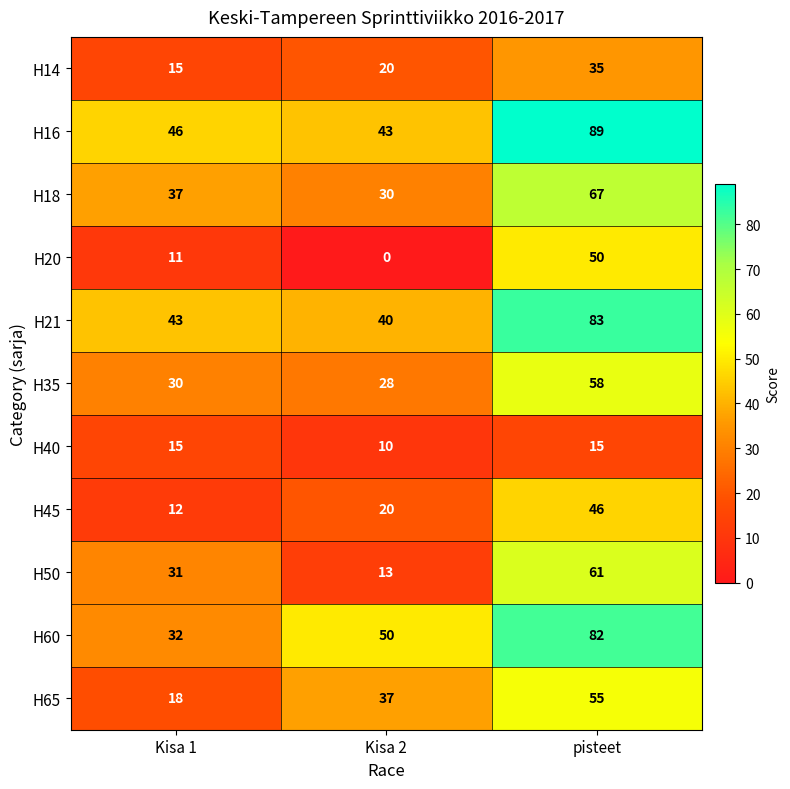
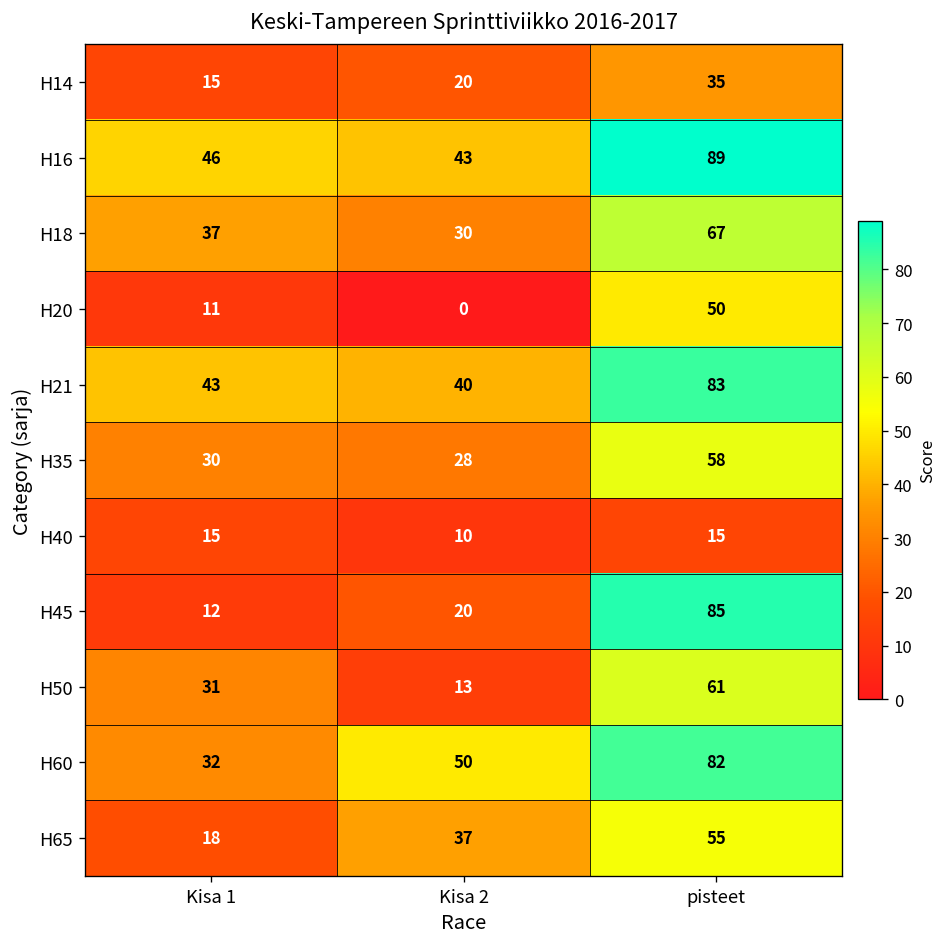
  {
    "H14": {
      "Kisa 1": 15,
      "Kisa 2": 20,
      "pisteet": 35
    },
    "H16": {
      "Kisa 1": 46,
      "Kisa 2": 43,
      "pisteet": 89
    },
    "H18": {
      "Kisa 1": 37,
      "Kisa 2": 30,
      "pisteet": 67
    },
    "H20": {
      "Kisa 1": 11,
      "Kisa 2": 0,
      "pisteet": 50
    },
    "H21": {
      "Kisa 1": 43,
      "Kisa 2": 40,
      "pisteet": 83
    },
    "H35": {
      "Kisa 1": 30,
      "Kisa 2": 28,
      "pisteet": 58
    },
    "H40": {
      "Kisa 1": 15,
      "Kisa 2": 10,
      "pisteet": 15
    },
    "H45": {
      "Kisa 1": 12,
      "Kisa 2": 20,
-     "pisteet": 46
+     "pisteet": 85
    },
    "H50": {
      "Kisa 1": 31,
      "Kisa 2": 13,
      "pisteet": 61
    },
    "H60": {
      "Kisa 1": 32,
      "Kisa 2": 50,
      "pisteet": 82
    },
    "H65": {
      "Kisa 1": 18,
      "Kisa 2": 37,
      "pisteet": 55
    }
  }
